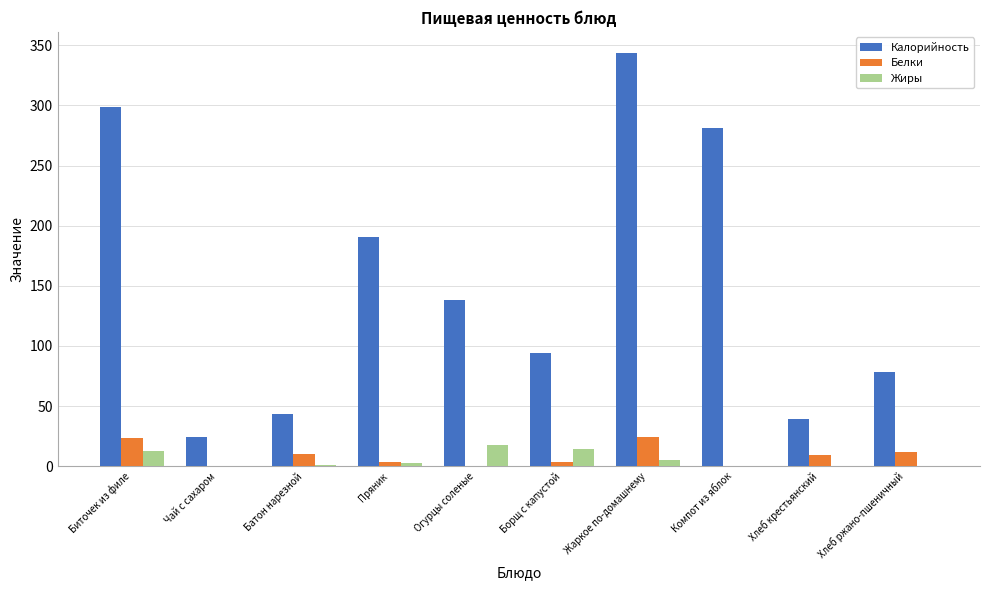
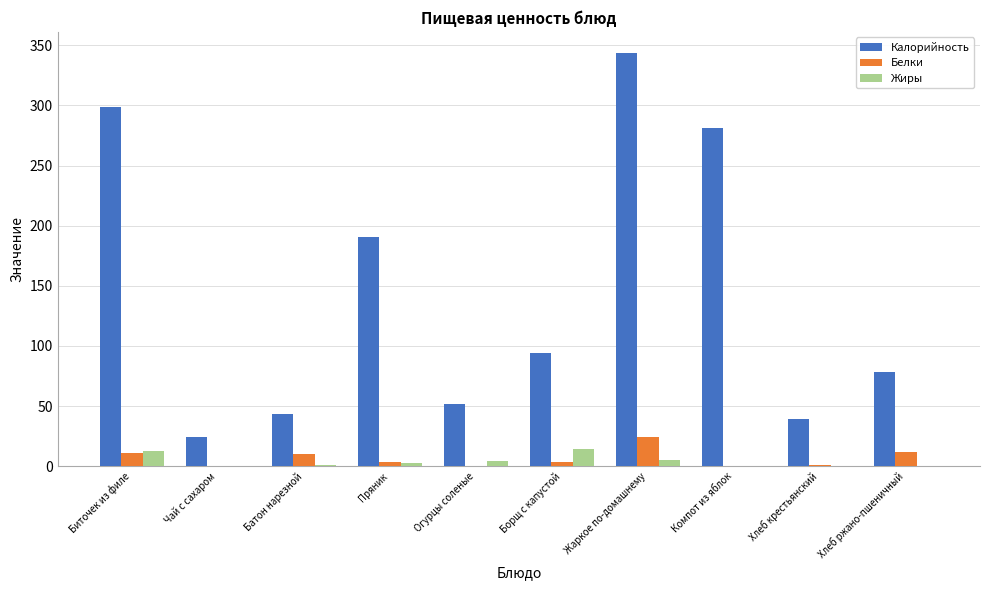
  {
    "Калорийность": {
      "Биточек из филе": 299,
      "Чай с сахаром": 24,
      "Батон нарезной": 43,
      "Пряник": 191,
-     "Огурцы соленые": 138,
+     "Огурцы соленые": 52,
      "Борщ с капустой": 94,
      "Жаркое по-домашнему": 344,
      "Компот из яблок": 281,
      "Хлеб крестьянский": 39,
      "Хлеб ржано-пшеничный": 78
    },
    "Белки": {
-     "Биточек из филе": 23,
+     "Биточек из филе": 11,
      "Батон нарезной": 10,
      "Пряник": 4,
      "Борщ с капустой": 3,
      "Жаркое по-домашнему": 24,
-     "Хлеб крестьянский": 10,
+     "Хлеб крестьянский": 1,
      "Хлеб ржано-пшеничный": 12
    },
    "Жиры": {
      "Биточек из филе": 12,
      "Пряник": 3,
-     "Огурцы соленые": 18,
+     "Огурцы соленые": 4,
      "Борщ с капустой": 14,
      "Жаркое по-домашнему": 5
    }
  }
